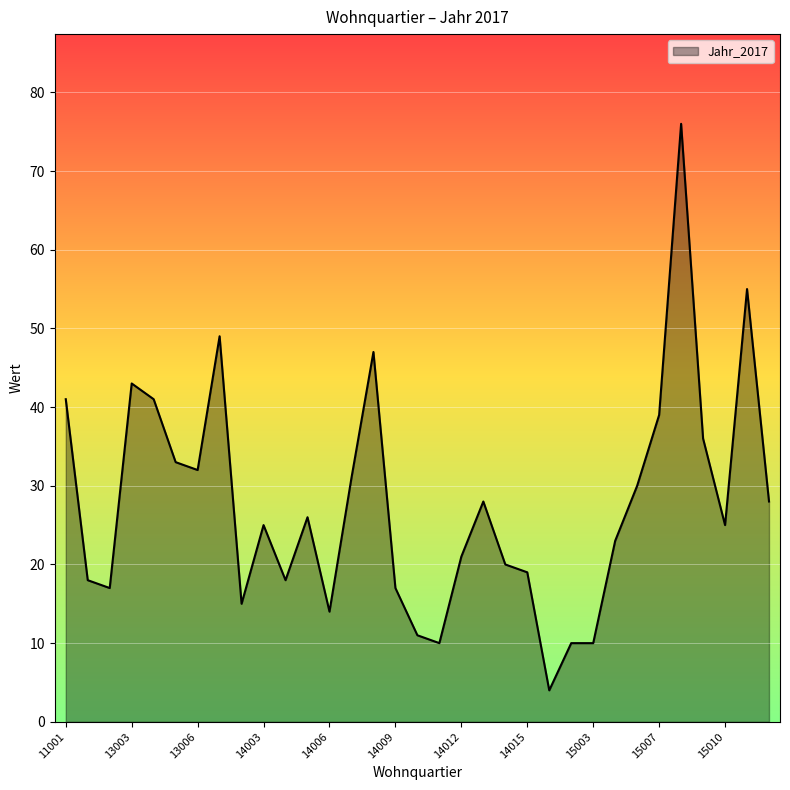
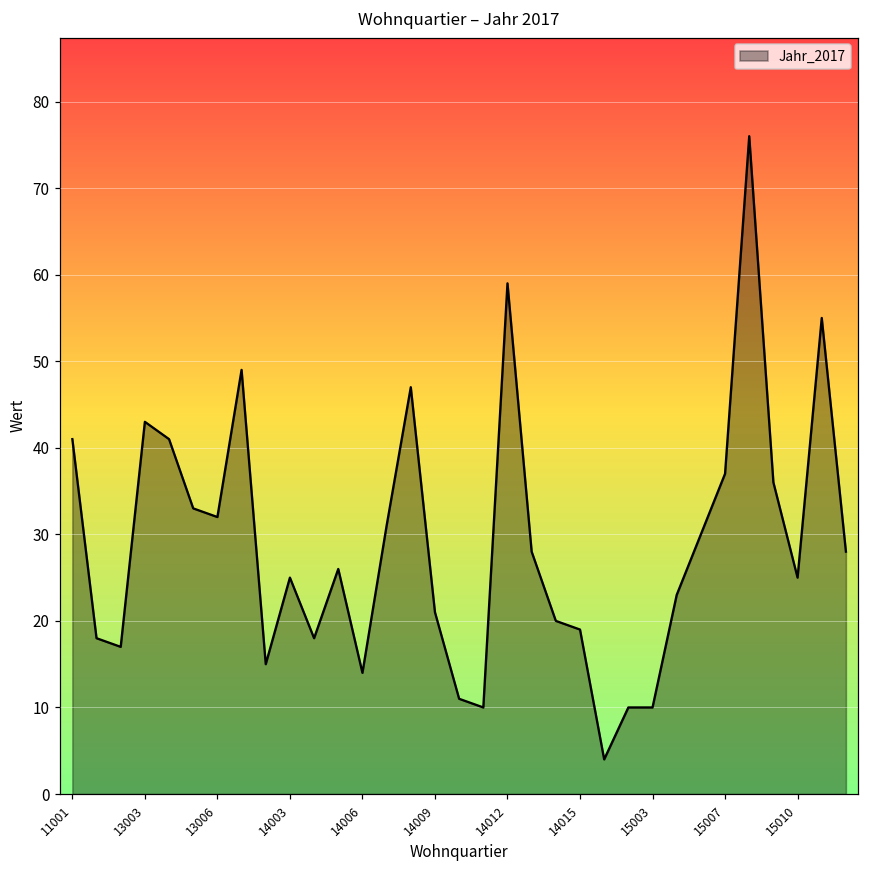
  {
    "11001": 41,
    "13003": 43,
    "13006": 32,
    "14003": 25,
    "14006": 14,
-   "14009": 17,
-   "14012": 21,
+   "14009": 21,
+   "14012": 59,
    "14015": 19,
    "15003": 10,
-   "15007": 39,
+   "15007": 37,
    "15010": 25
  }
